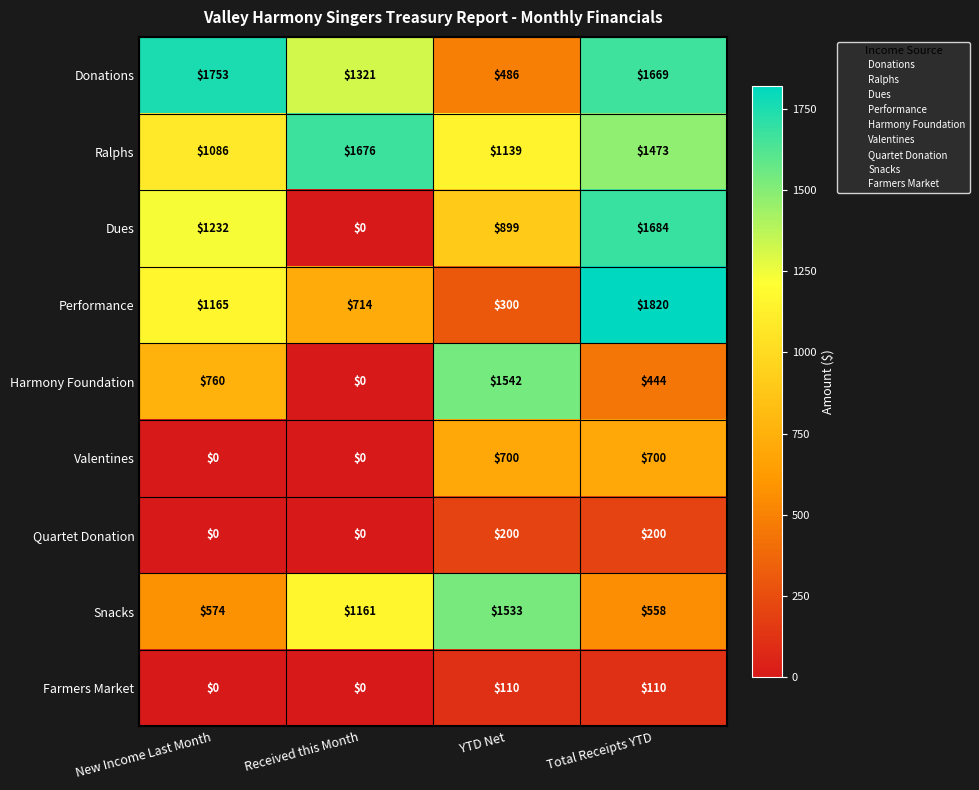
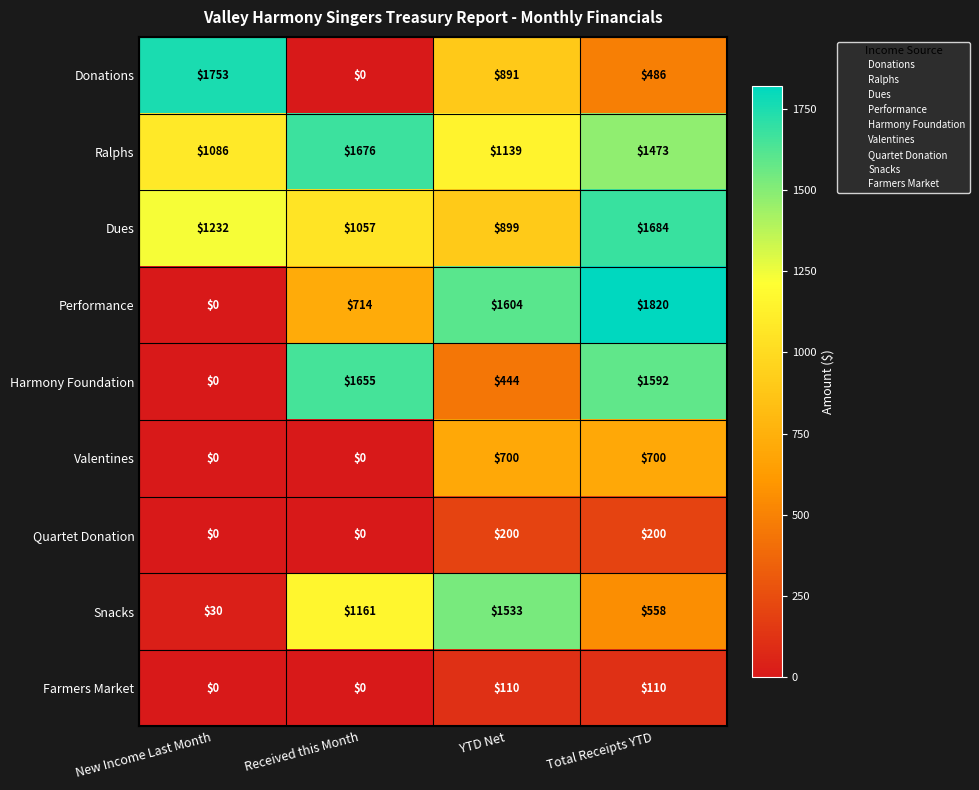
  {
    "Donations": {
      "New Income Last Month": "$1753",
-     "Received this Month": "$1321",
-     "YTD Net": "$486",
-     "Total Receipts YTD": "$1669"
+     "Received this Month": "$0",
+     "YTD Net": "$891",
+     "Total Receipts YTD": "$486"
    },
    "Ralphs": {
      "New Income Last Month": "$1086",
      "Received this Month": "$1676",
      "YTD Net": "$1139",
      "Total Receipts YTD": "$1473"
    },
    "Dues": {
      "New Income Last Month": "$1232",
-     "Received this Month": "$0",
+     "Received this Month": "$1057",
      "YTD Net": "$899",
      "Total Receipts YTD": "$1684"
    },
    "Performance": {
-     "New Income Last Month": "$1165",
+     "New Income Last Month": "$0",
      "Received this Month": "$714",
-     "YTD Net": "$300",
+     "YTD Net": "$1604",
      "Total Receipts YTD": "$1820"
    },
    "Harmony Foundation": {
-     "New Income Last Month": "$760",
-     "Received this Month": "$0",
-     "YTD Net": "$1542",
-     "Total Receipts YTD": "$444"
+     "New Income Last Month": "$0",
+     "Received this Month": "$1655",
+     "YTD Net": "$444",
+     "Total Receipts YTD": "$1592"
    },
    "Valentines": {
      "New Income Last Month": "$0",
      "Received this Month": "$0",
      "YTD Net": "$700",
      "Total Receipts YTD": "$700"
    },
    "Quartet Donation": {
      "New Income Last Month": "$0",
      "Received this Month": "$0",
      "YTD Net": "$200",
      "Total Receipts YTD": "$200"
    },
    "Snacks": {
-     "New Income Last Month": "$574",
+     "New Income Last Month": "$30",
      "Received this Month": "$1161",
      "YTD Net": "$1533",
      "Total Receipts YTD": "$558"
    },
    "Farmers Market": {
      "New Income Last Month": "$0",
      "Received this Month": "$0",
      "YTD Net": "$110",
      "Total Receipts YTD": "$110"
    }
  }
